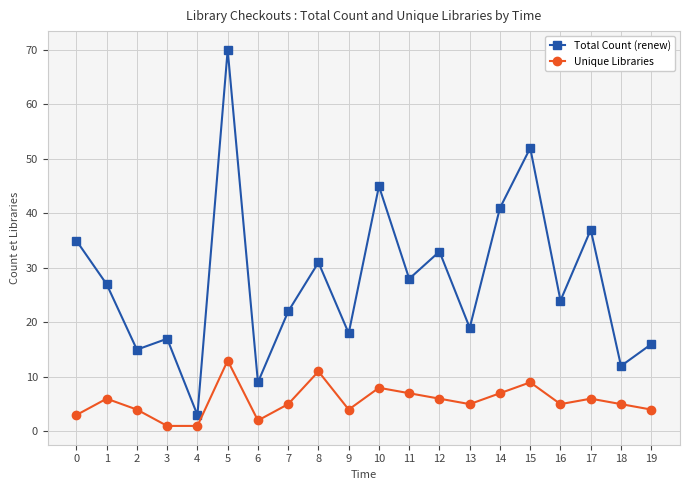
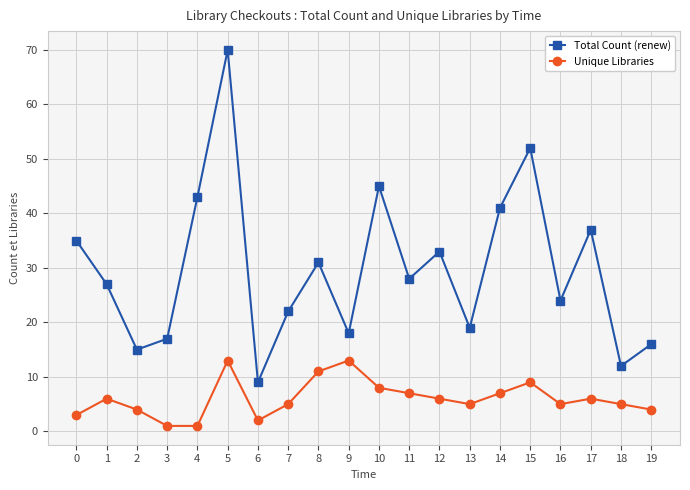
  {
    "Total Count (renew)": {
      "0": 35,
      "1": 27,
      "2": 15,
      "3": 17,
-     "4": 3,
+     "4": 43,
      "5": 70,
      "6": 9,
      "7": 22,
      "8": 31,
      "9": 18,
      "10": 45,
      "11": 28,
      "12": 33,
      "13": 19,
      "14": 41,
      "15": 52,
      "16": 24,
      "17": 37,
      "18": 12,
      "19": 16
    },
    "Unique Libraries": {
      "0": 3,
      "1": 6,
      "2": 4,
      "3": 1,
      "4": 1,
      "5": 13,
      "6": 2,
      "7": 5,
      "8": 11,
-     "9": 4,
+     "9": 13,
      "10": 8,
      "11": 7,
      "12": 6,
      "13": 5,
      "14": 7,
      "15": 9,
      "16": 5,
      "17": 6,
      "18": 5,
      "19": 4
    }
  }
